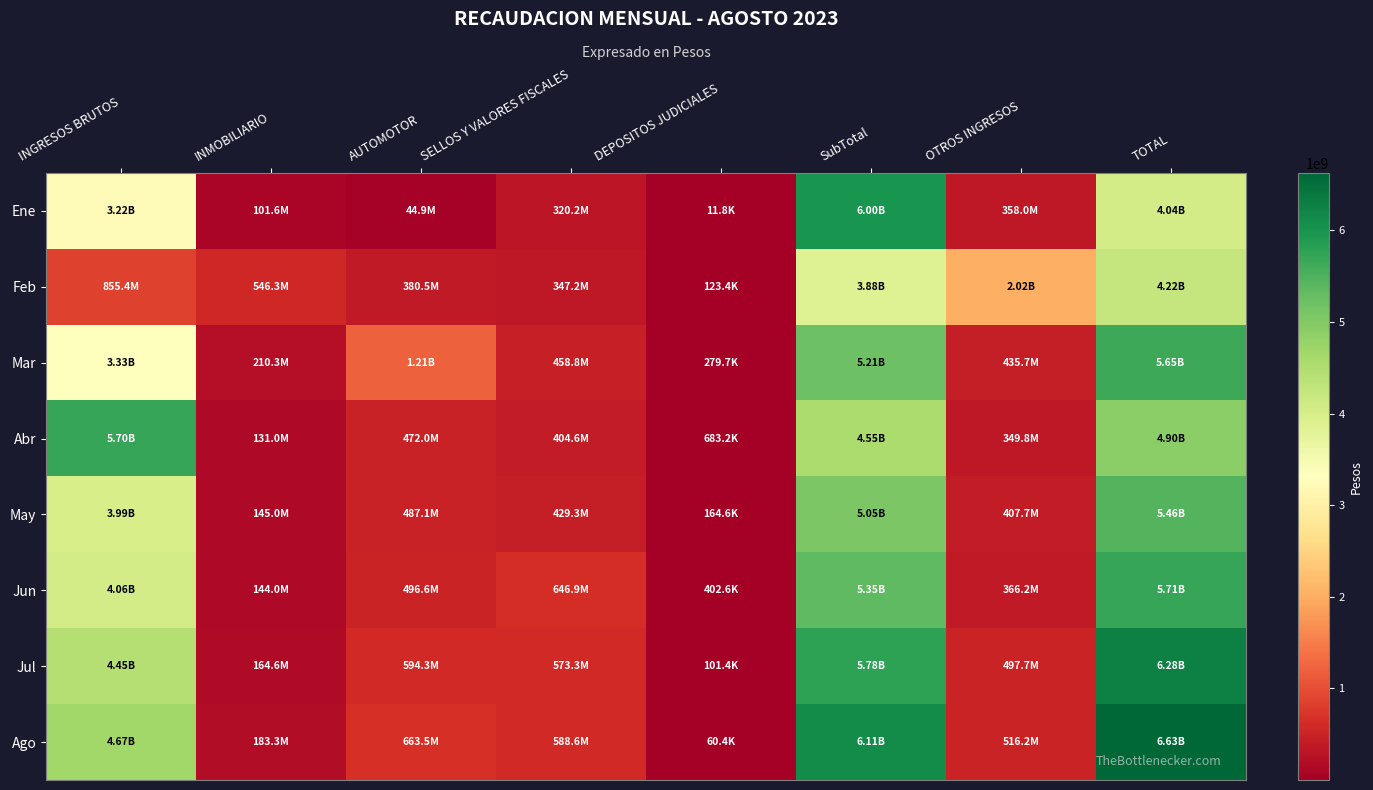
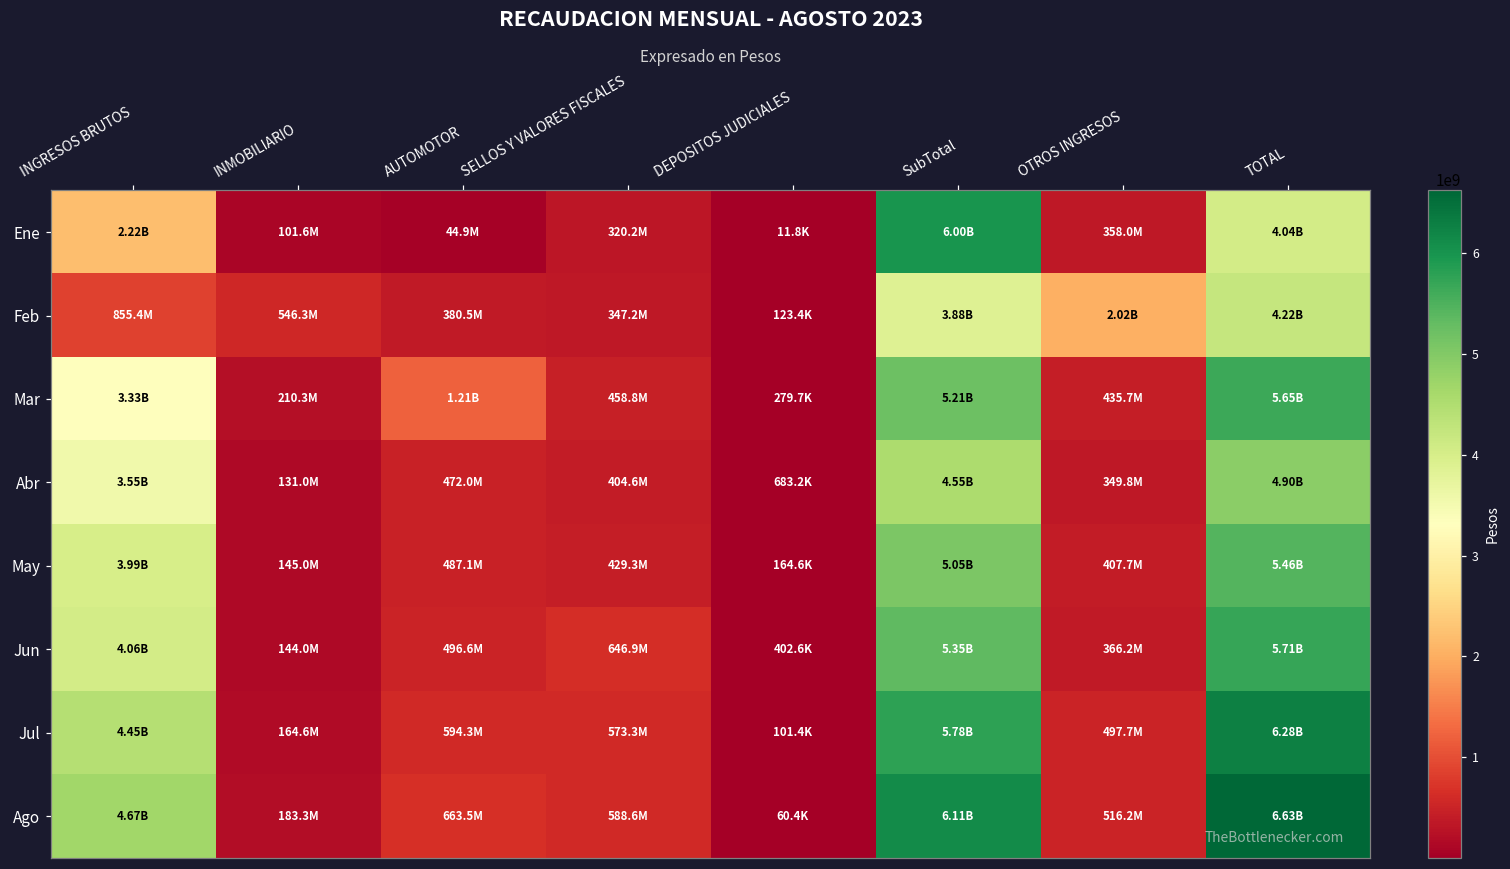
  {
    "Ene": {
-     "INGRESOS BRUTOS": "3.22B",
+     "INGRESOS BRUTOS": "2.22B",
      "INMOBILIARIO": "101.6M",
      "AUTOMOTOR": "44.9M",
      "SELLOS Y VALORES FISCALES": "320.2M",
      "DEPOSITOS JUDICIALES": "11.8K",
      "SubTotal": "6.00B",
      "OTROS INGRESOS": "358.0M",
      "TOTAL": "4.04B"
    },
    "Feb": {
      "INGRESOS BRUTOS": "855.4M",
      "INMOBILIARIO": "546.3M",
      "AUTOMOTOR": "380.5M",
      "SELLOS Y VALORES FISCALES": "347.2M",
      "DEPOSITOS JUDICIALES": "123.4K",
      "SubTotal": "3.88B",
      "OTROS INGRESOS": "2.02B",
      "TOTAL": "4.22B"
    },
    "Mar": {
      "INGRESOS BRUTOS": "3.33B",
      "INMOBILIARIO": "210.3M",
      "AUTOMOTOR": "1.21B",
      "SELLOS Y VALORES FISCALES": "458.8M",
      "DEPOSITOS JUDICIALES": "279.7K",
      "SubTotal": "5.21B",
      "OTROS INGRESOS": "435.7M",
      "TOTAL": "5.65B"
    },
    "Abr": {
-     "INGRESOS BRUTOS": "5.70B",
+     "INGRESOS BRUTOS": "3.55B",
      "INMOBILIARIO": "131.0M",
      "AUTOMOTOR": "472.0M",
      "SELLOS Y VALORES FISCALES": "404.6M",
      "DEPOSITOS JUDICIALES": "683.2K",
      "SubTotal": "4.55B",
      "OTROS INGRESOS": "349.8M",
      "TOTAL": "4.90B"
    },
    "May": {
      "INGRESOS BRUTOS": "3.99B",
      "INMOBILIARIO": "145.0M",
      "AUTOMOTOR": "487.1M",
      "SELLOS Y VALORES FISCALES": "429.3M",
      "DEPOSITOS JUDICIALES": "164.6K",
      "SubTotal": "5.05B",
      "OTROS INGRESOS": "407.7M",
      "TOTAL": "5.46B"
    },
    "Jun": {
      "INGRESOS BRUTOS": "4.06B",
      "INMOBILIARIO": "144.0M",
      "AUTOMOTOR": "496.6M",
      "SELLOS Y VALORES FISCALES": "646.9M",
      "DEPOSITOS JUDICIALES": "402.6K",
      "SubTotal": "5.35B",
      "OTROS INGRESOS": "366.2M",
      "TOTAL": "5.71B"
    },
    "Jul": {
      "INGRESOS BRUTOS": "4.45B",
      "INMOBILIARIO": "164.6M",
      "AUTOMOTOR": "594.3M",
      "SELLOS Y VALORES FISCALES": "573.3M",
      "DEPOSITOS JUDICIALES": "101.4K",
      "SubTotal": "5.78B",
      "OTROS INGRESOS": "497.7M",
      "TOTAL": "6.28B"
    },
    "Ago": {
      "INGRESOS BRUTOS": "4.67B",
      "INMOBILIARIO": "183.3M",
      "AUTOMOTOR": "663.5M",
      "SELLOS Y VALORES FISCALES": "588.6M",
      "DEPOSITOS JUDICIALES": "60.4K",
      "SubTotal": "6.11B",
      "OTROS INGRESOS": "516.2M"
    }
  }
